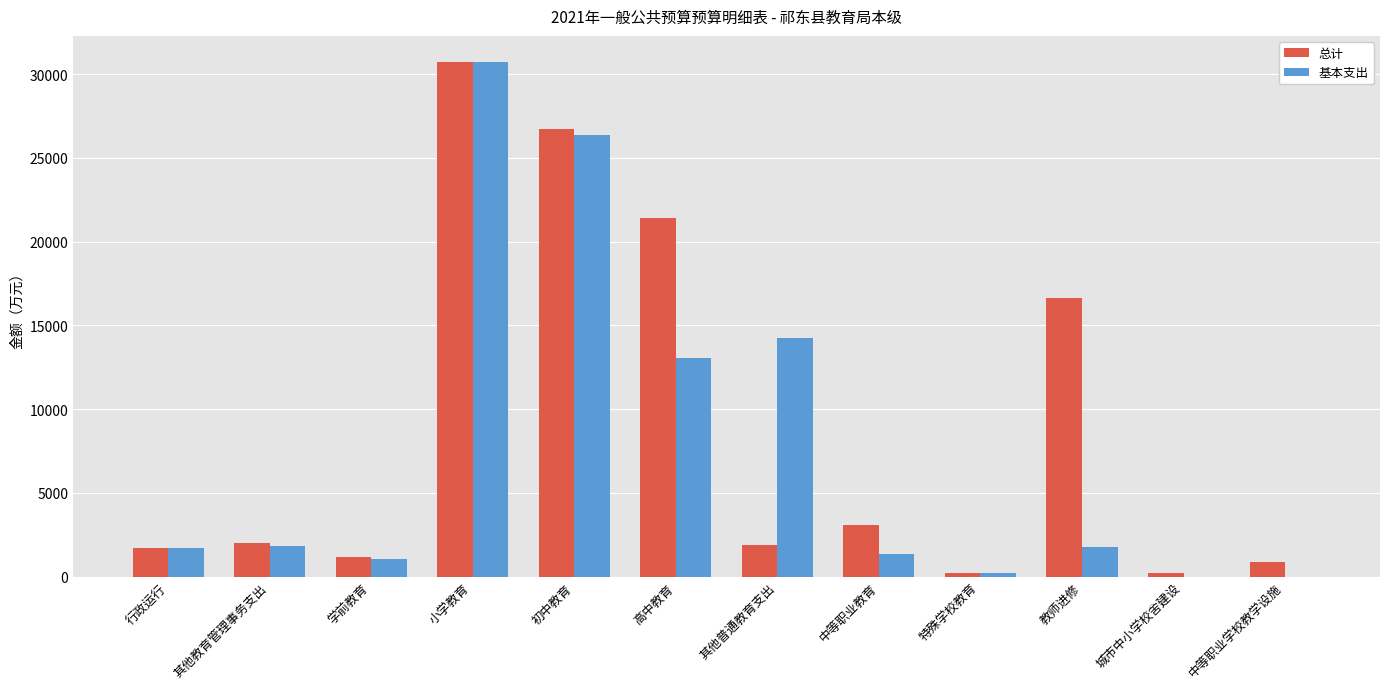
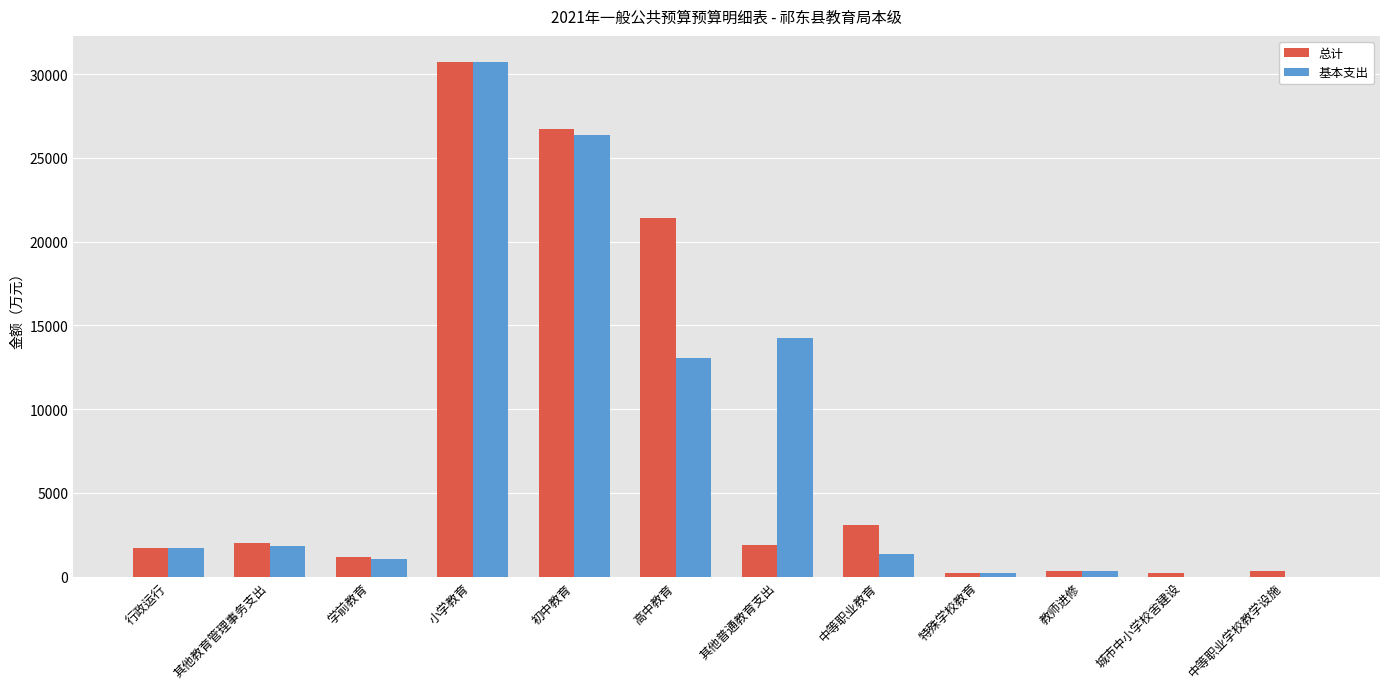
  {
    "总计": {
      "行政运行": 1700,
      "其他教育管理事务支出": 2000,
      "学前教育": 1200,
      "小学教育": 30800,
      "初中教育": 26700,
      "高中教育": 21400,
      "其他普通教育支出": 1900,
      "中等职业教育": 3100,
      "特殊学校教育": 200,
-     "教师进修": 16600,
+     "教师进修": 300,
      "城市中小学校舍建设": 200,
-     "中等职业学校教学设施": 900
+     "中等职业学校教学设施": 300
    },
    "基本支出": {
      "行政运行": 1700,
      "其他教育管理事务支出": 1800,
      "学前教育": 1000,
      "小学教育": 30800,
      "初中教育": 26400,
      "高中教育": 13000,
      "其他普通教育支出": 14200,
      "中等职业教育": 1400,
      "特殊学校教育": 200,
-     "教师进修": 1700,
+     "教师进修": 300,
      "城市中小学校舍建设": 0,
      "中等职业学校教学设施": 0
    }
  }
